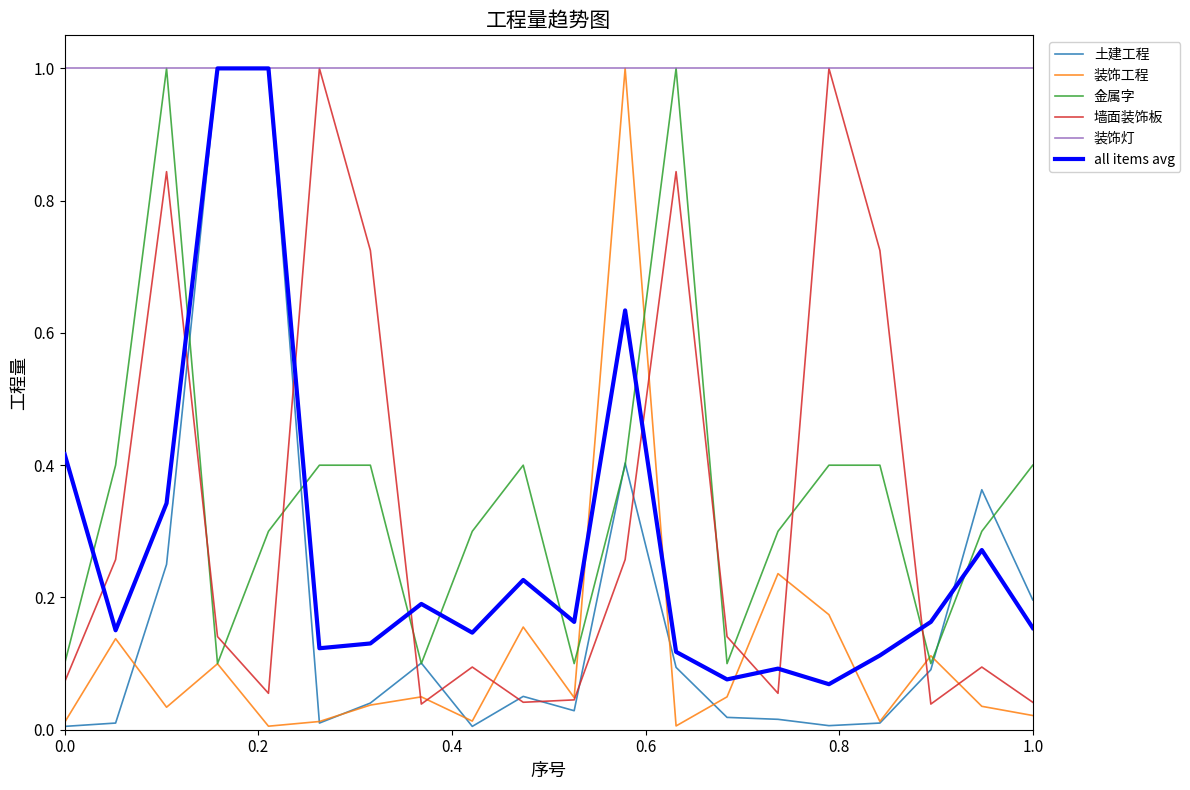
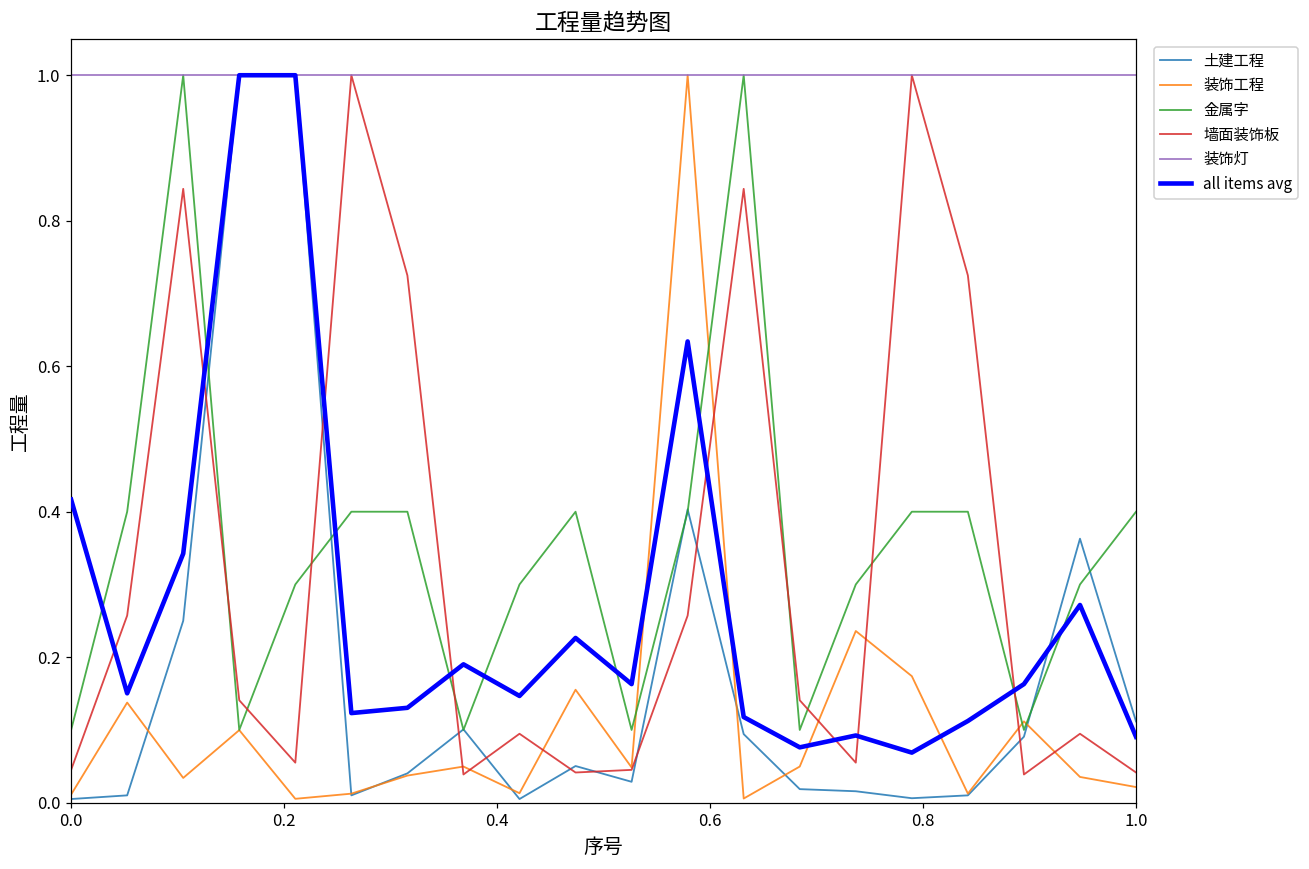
  {
    "土建工程": {
      "0.0": 0.01,
-     "1.0": 0.20
+     "1.0": 0.11
    },
    "装饰工程": {
      "0.0": 0.01,
      "1.0": 0.02
    },
    "金属字": {
      "0.0": 0.10,
      "1.0": 0.40
    },
    "墙面装饰板": {
-     "0.0": 0.07,
+     "0.0": 0.05,
      "1.0": 0.04
    },
    "装饰灯": {
      "0.0": 1.00,
      "1.0": 1.00
    },
    "all items avg": {
      "0.0": 0.42,
-     "1.0": 0.15
+     "1.0": 0.09
    }
  }
